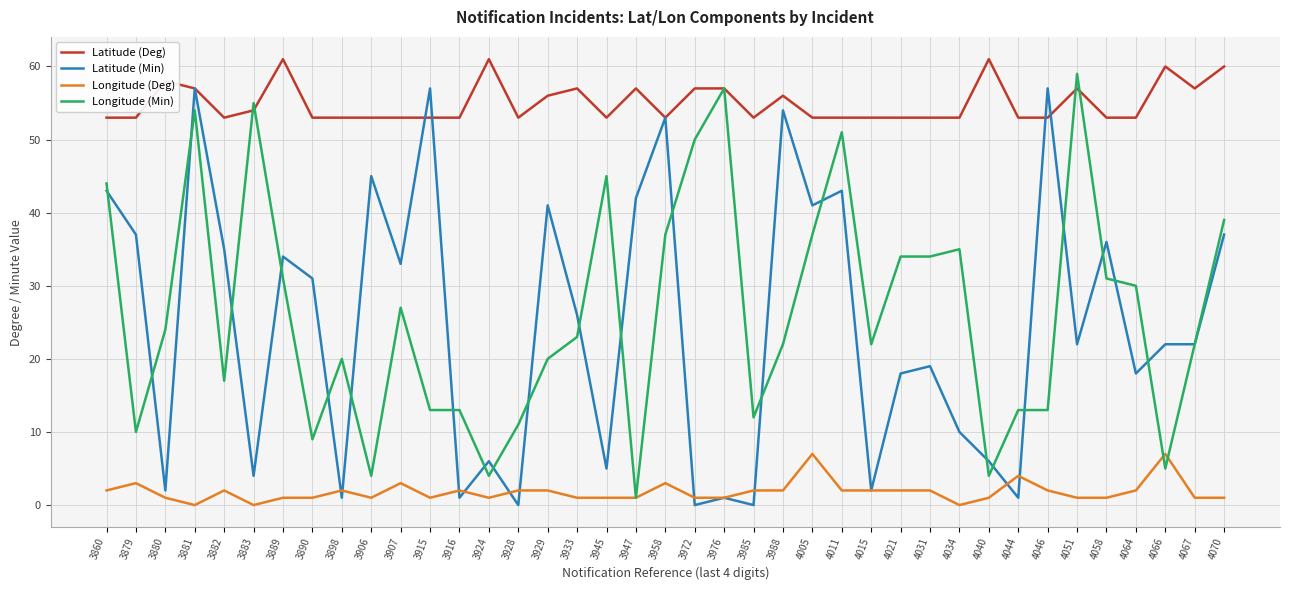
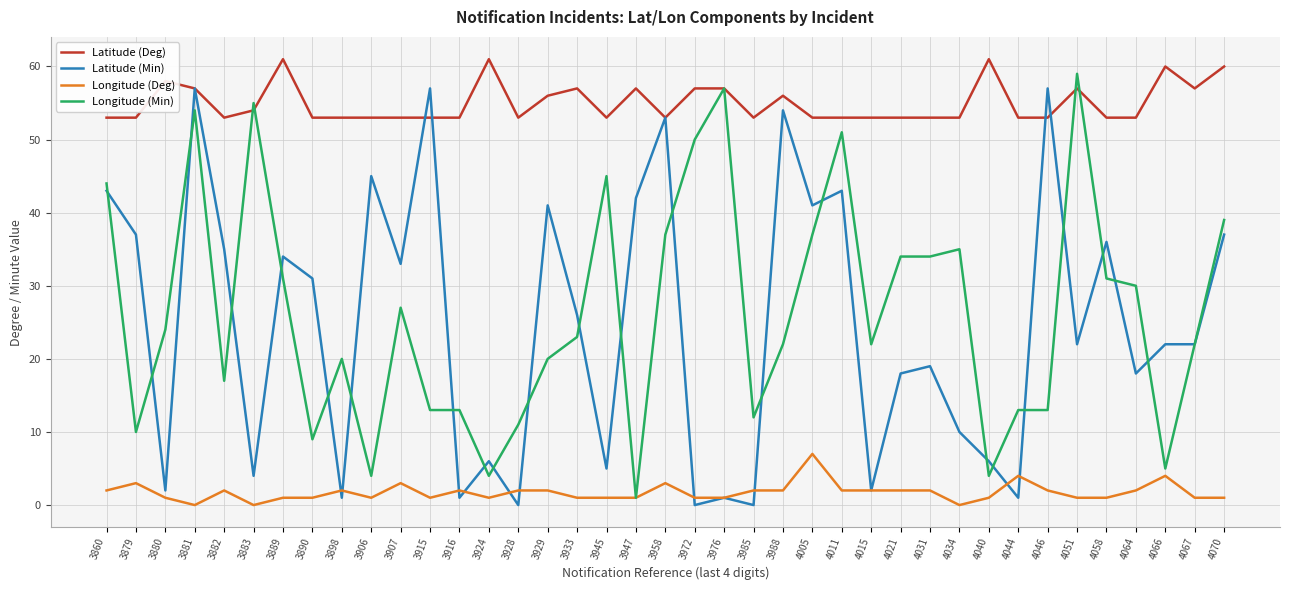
  {
    "Latitude (Deg)": {
      "3860": 53,
      "3879": 53,
      "3882": 53,
      "3883": 54,
      "3889": 61,
      "3890": 53,
      "3898": 53,
      "3906": 53,
      "3907": 53,
      "3915": 53,
      "3916": 53,
      "3924": 61,
      "3928": 53,
      "3929": 56,
      "3933": 57,
      "3945": 53,
      "3947": 57,
      "3972": 57,
      "3985": 53,
      "3988": 56,
      "4005": 53,
      "4011": 53,
      "4015": 53,
      "4021": 53,
      "4031": 53,
      "4034": 53,
      "4040": 61,
      "4044": 53,
      "4046": 53,
      "4051": 57,
      "4058": 53,
      "4064": 53,
      "4066": 60,
      "4067": 57,
      "4070": 60
    },
    "Latitude (Min)": {
      "3860": 43,
      "3879": 37,
      "3880": 2,
      "3882": 35,
      "3883": 4,
      "3889": 34,
      "3890": 31,
      "3898": 1,
      "3906": 45,
      "3907": 33,
      "3915": 57,
      "3916": 1,
      "3924": 6,
      "3928": 0,
      "3929": 41,
      "3933": 26,
      "3945": 5,
      "3947": 42,
      "3972": 0,
      "3985": 0,
      "3988": 54,
      "4005": 41,
      "4011": 43,
      "4021": 18,
      "4031": 19,
      "4034": 10,
      "4040": 6,
      "4044": 1,
      "4046": 57,
      "4051": 22,
      "4058": 36,
      "4064": 18,
      "4066": 22,
      "4070": 37
    },
    "Longitude (Deg)": {
      "3860": 2,
      "3879": 3,
      "3880": 1,
      "3881": 0,
      "3882": 2,
      "3883": 0,
      "3889": 1,
      "3890": 1,
      "3898": 2,
      "3906": 1,
      "3907": 3,
      "3915": 1,
      "3916": 2,
      "3924": 1,
      "3928": 2,
      "3929": 2,
      "3933": 1,
      "3945": 1,
      "3958": 3,
      "3972": 1,
      "3985": 2,
      "3988": 2,
      "4005": 7,
      "4011": 2,
      "4021": 2,
      "4031": 2,
      "4034": 0,
      "4040": 1,
      "4044": 4,
      "4046": 2,
      "4051": 1,
      "4058": 1,
      "4064": 2,
-     "4066": 7,
+     "4066": 4,
      "4067": 1,
      "4070": 1
    },
    "Longitude (Min)": {
      "3860": 44,
      "3879": 10,
      "3880": 24,
      "3881": 54,
      "3882": 17,
      "3883": 55,
      "3889": 31,
      "3890": 9,
      "3898": 20,
      "3906": 4,
      "3907": 27,
      "3915": 13,
      "3916": 13,
      "3924": 4,
      "3928": 11,
      "3929": 20,
      "3933": 23,
      "3945": 45,
      "3958": 37,
      "3972": 50,
      "3985": 12,
      "3988": 22,
      "4005": 37,
      "4011": 51,
      "4015": 22,
      "4021": 34,
      "4031": 34,
      "4034": 35,
      "4040": 4,
      "4044": 13,
      "4046": 13,
      "4051": 59,
      "4058": 31,
      "4064": 30,
      "4066": 5,
      "4070": 39
    }
  }
